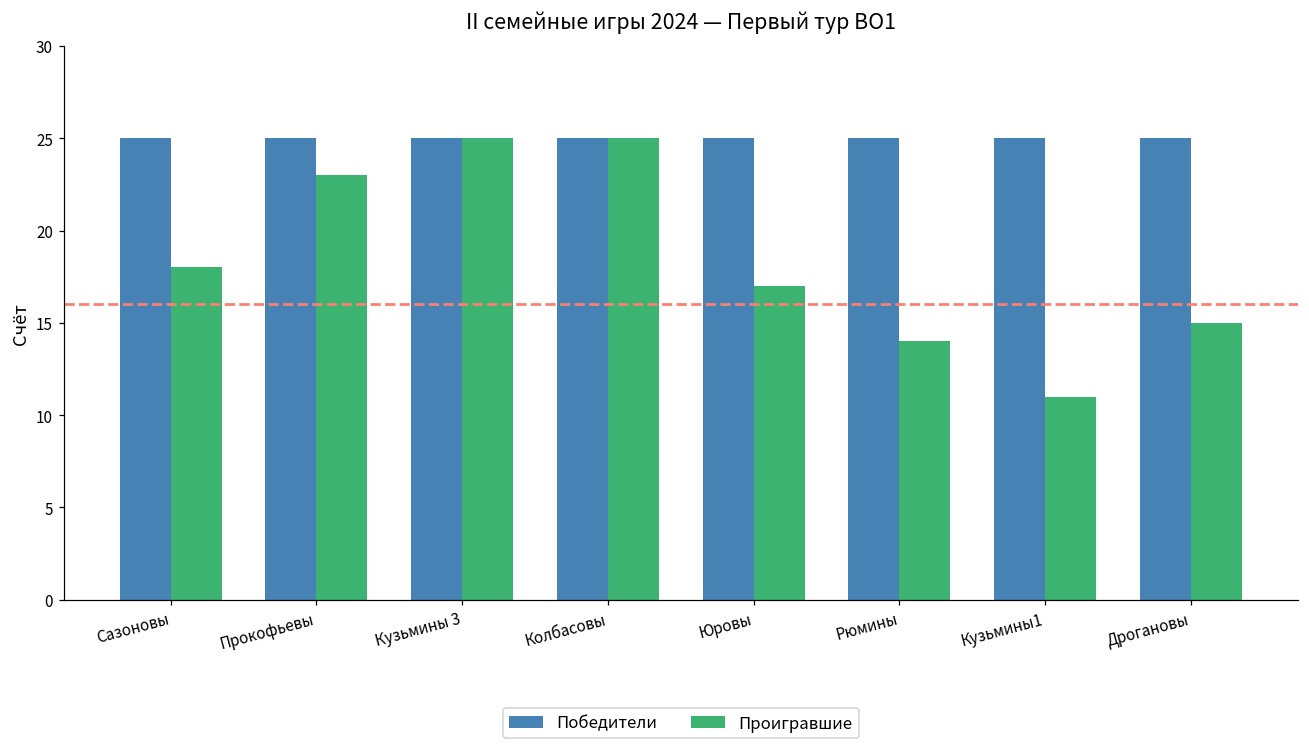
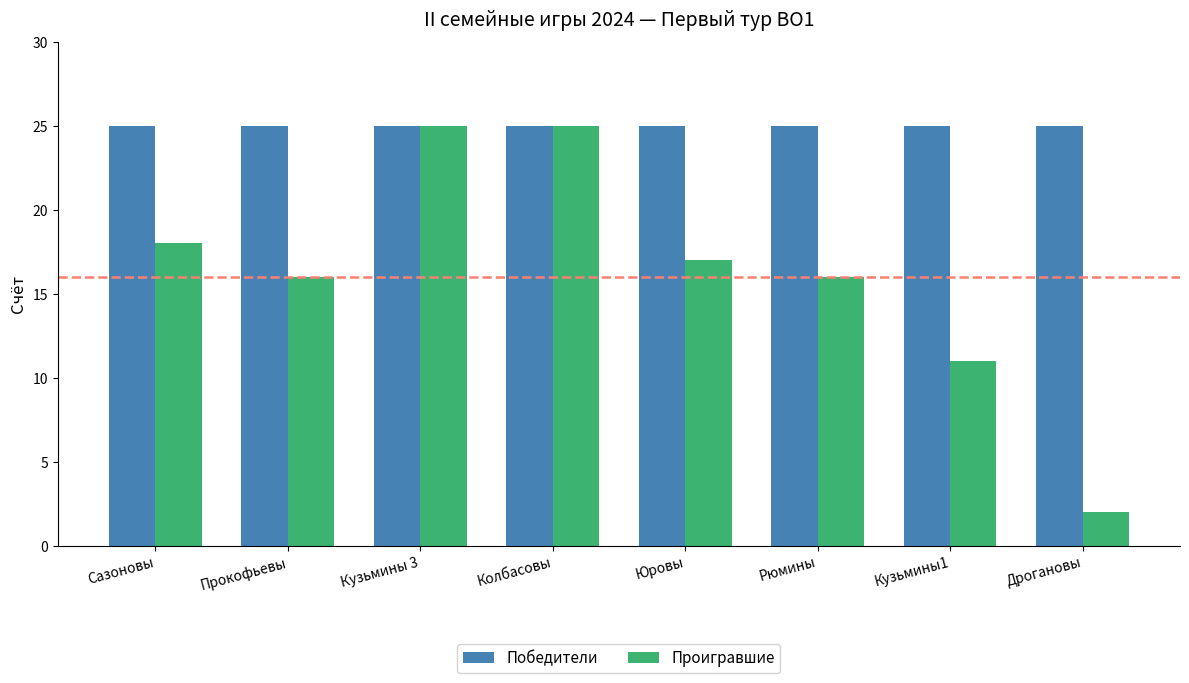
  {
    "Победители": {
      "Сазоновы": 25,
      "Прокофьевы": 25,
      "Кузьмины 3": 25,
      "Колбасовы": 25,
      "Юровы": 25,
      "Рюмины": 25,
      "Кузьмины1": 25,
      "Дрогановы": 25
    },
    "Проигравшие": {
      "Сазоновы": 18,
-     "Прокофьевы": 23,
+     "Прокофьевы": 16,
      "Кузьмины 3": 25,
      "Колбасовы": 25,
      "Юровы": 17,
-     "Рюмины": 14,
+     "Рюмины": 16,
      "Кузьмины1": 11,
-     "Дрогановы": 15
+     "Дрогановы": 2
    }
  }
